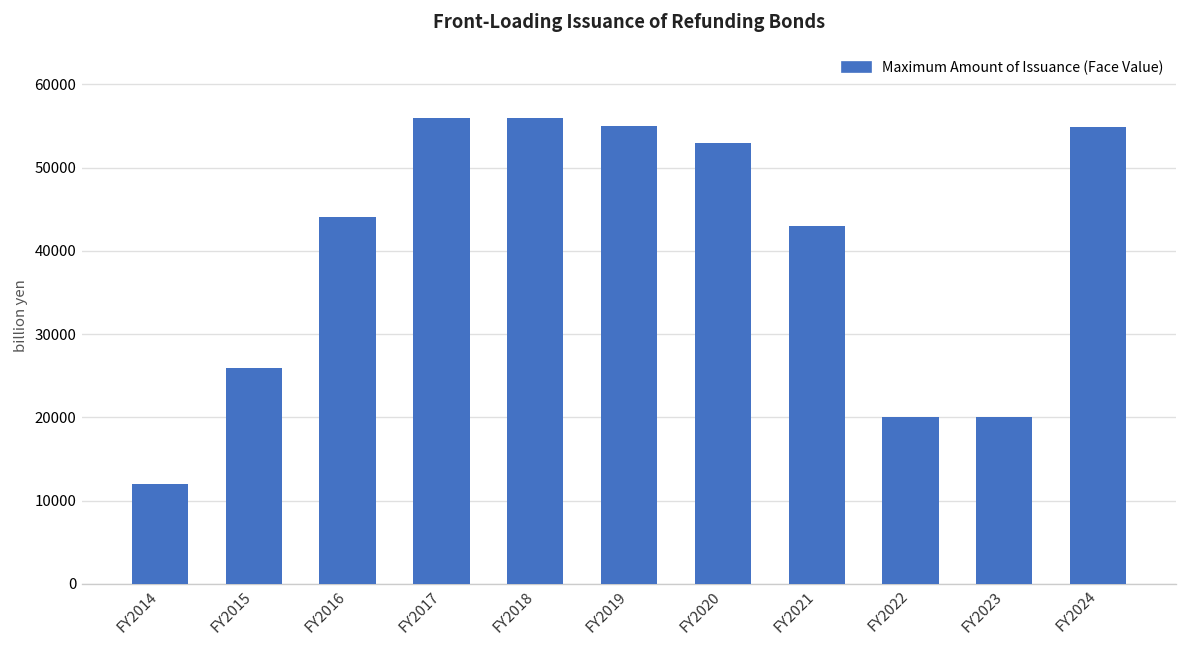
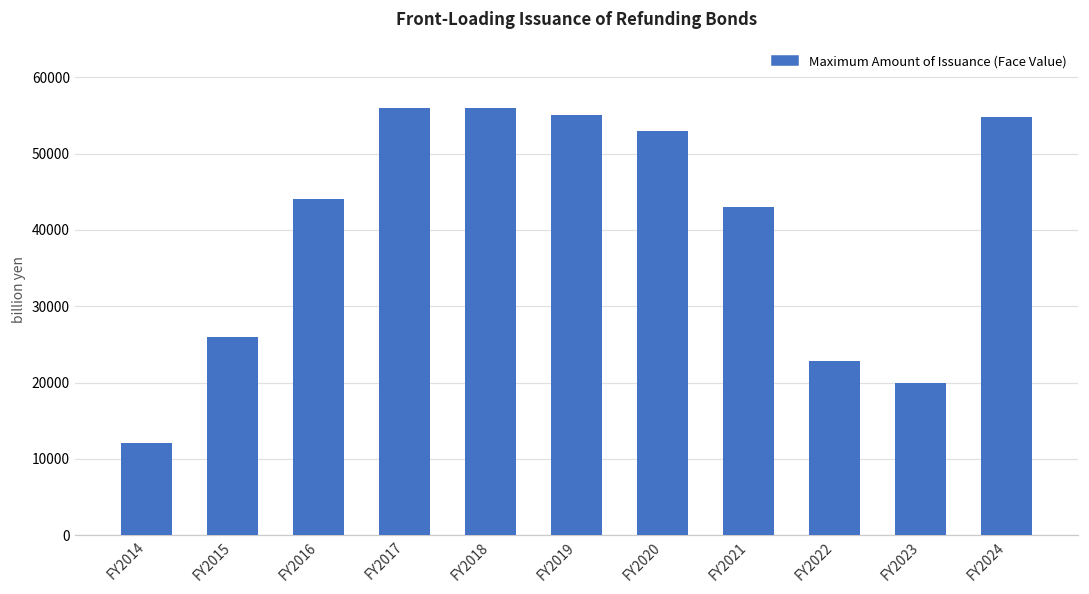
  {
    "FY2014": 12000,
    "FY2015": 26000,
    "FY2016": 44000,
    "FY2017": 56000,
    "FY2018": 56000,
    "FY2019": 55000,
    "FY2020": 53000,
    "FY2021": 43000,
-   "FY2022": 20000,
+   "FY2022": 23000,
    "FY2023": 20000,
    "FY2024": 55000
  }
